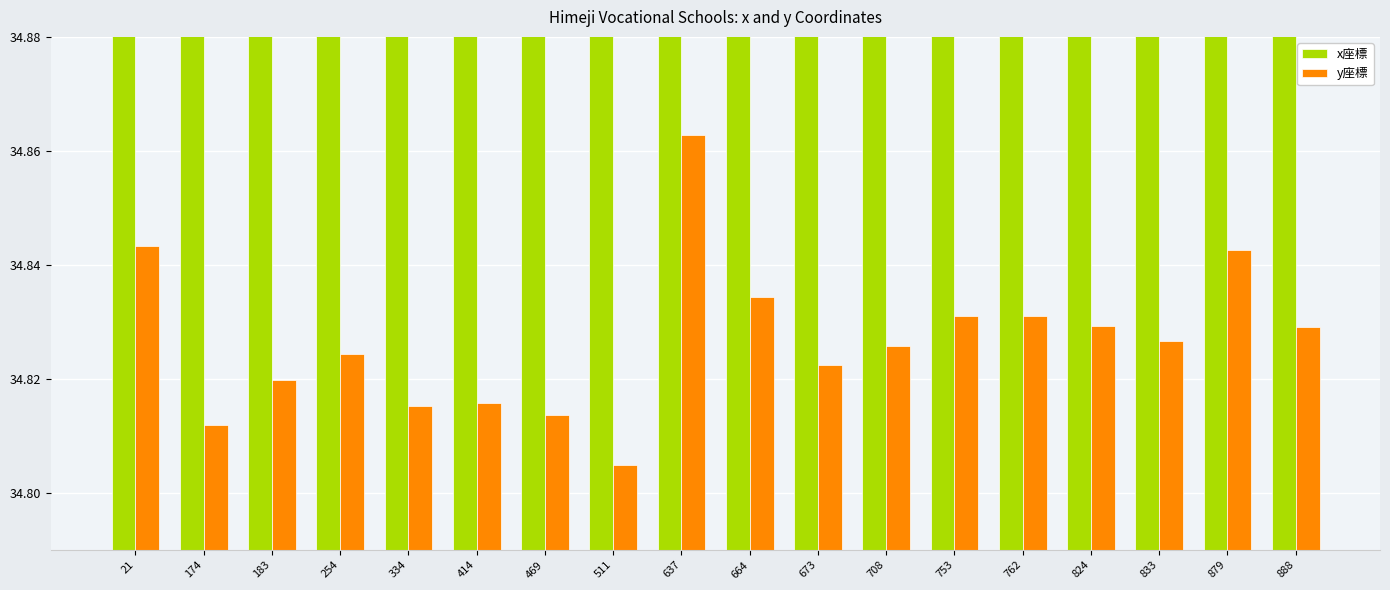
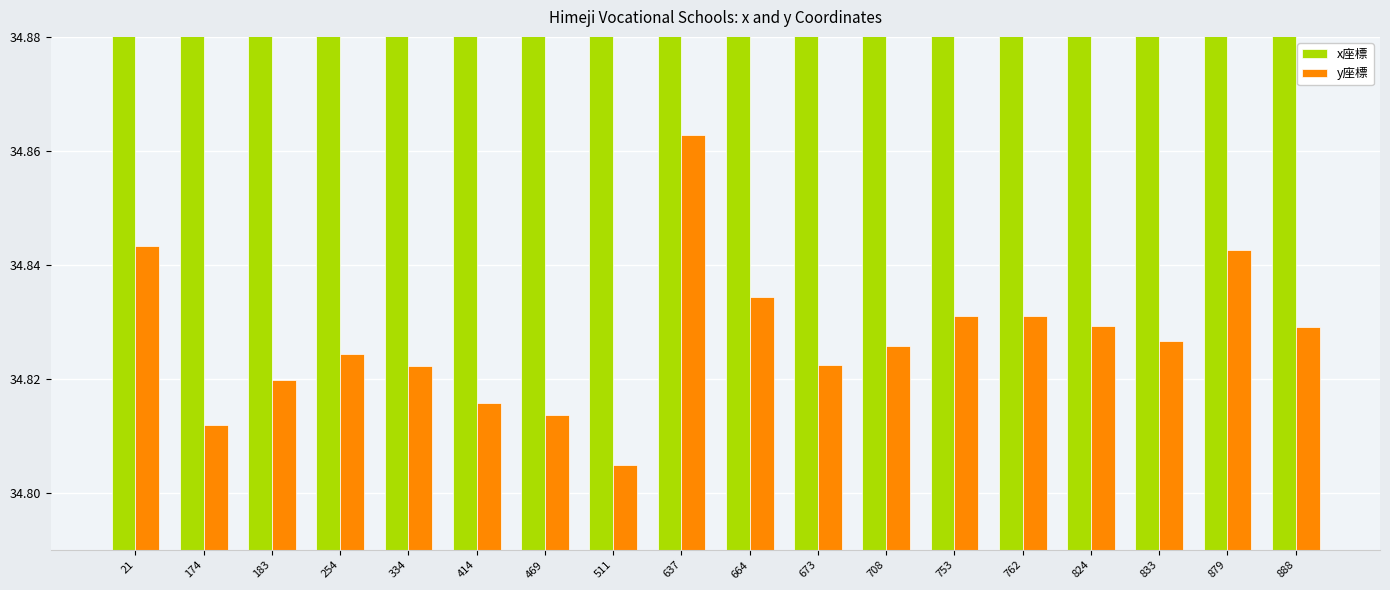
  {
    "y座標": {
      "21": 34.843,
      "174": 34.812,
      "183": 34.820,
      "254": 34.824,
-     "334": 34.815,
+     "334": 34.822,
      "414": 34.816,
      "469": 34.814,
      "511": 34.805,
      "637": 34.863,
      "664": 34.834,
      "673": 34.823,
      "708": 34.826,
      "753": 34.831,
      "762": 34.831,
      "824": 34.829,
      "833": 34.827,
      "879": 34.843,
      "888": 34.829
    }
  }
